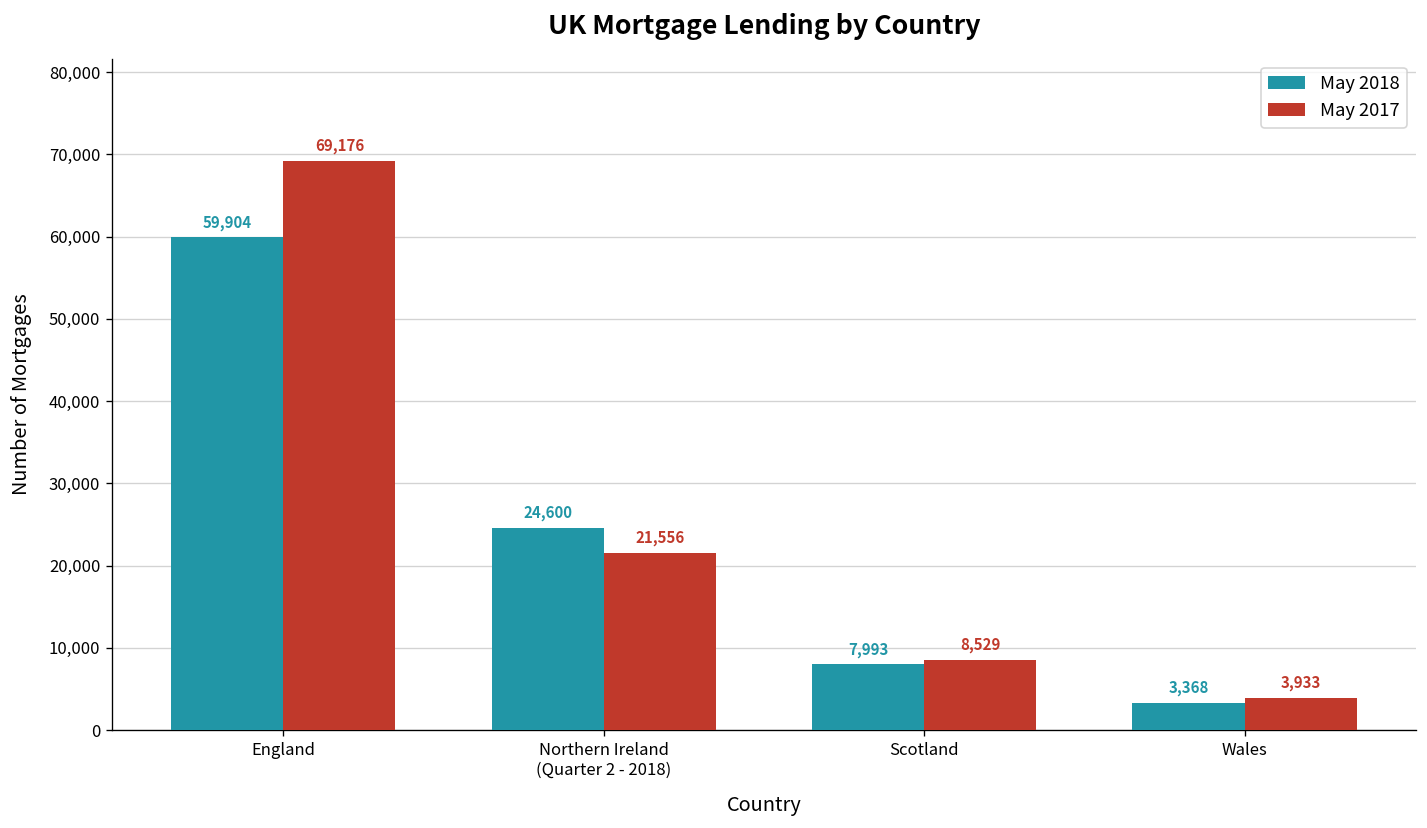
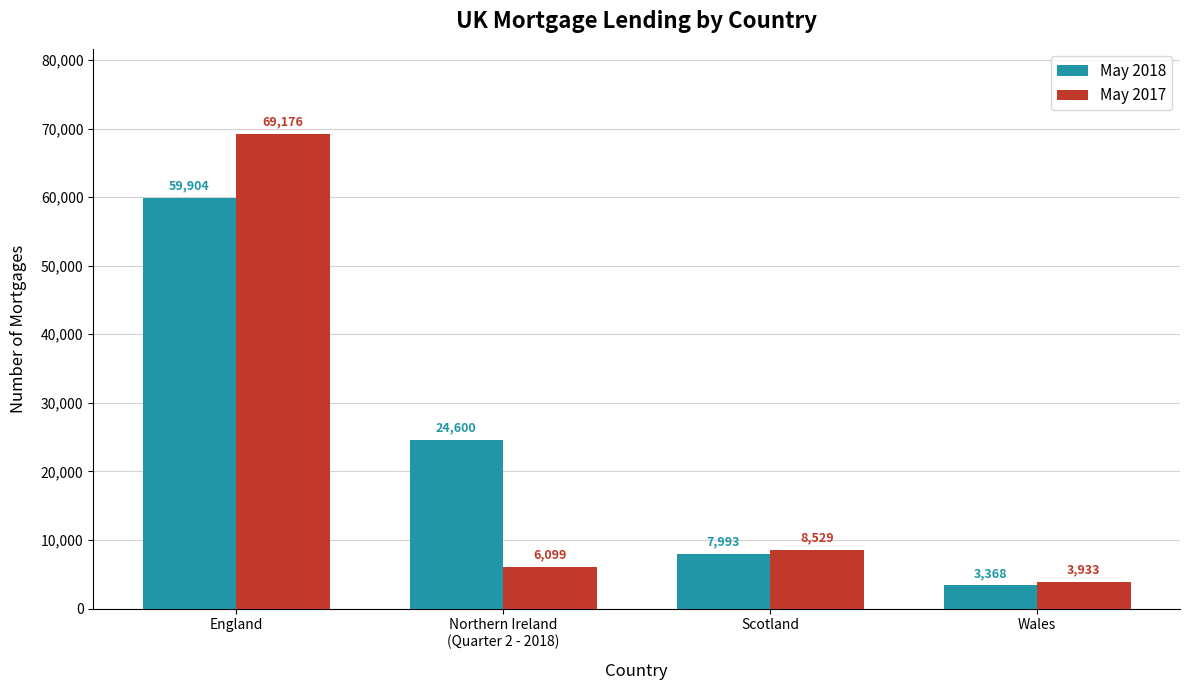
  {
    "May 2018": {
      "England": "59,904",
      "Northern Ireland (Quarter 2 - 2018)": "24,600",
      "Scotland": "7,993",
      "Wales": "3,368"
    },
    "May 2017": {
      "England": "69,176",
-     "Northern Ireland (Quarter 2 - 2018)": "21,556",
+     "Northern Ireland (Quarter 2 - 2018)": "6,099",
      "Scotland": "8,529",
      "Wales": "3,933"
    }
  }
